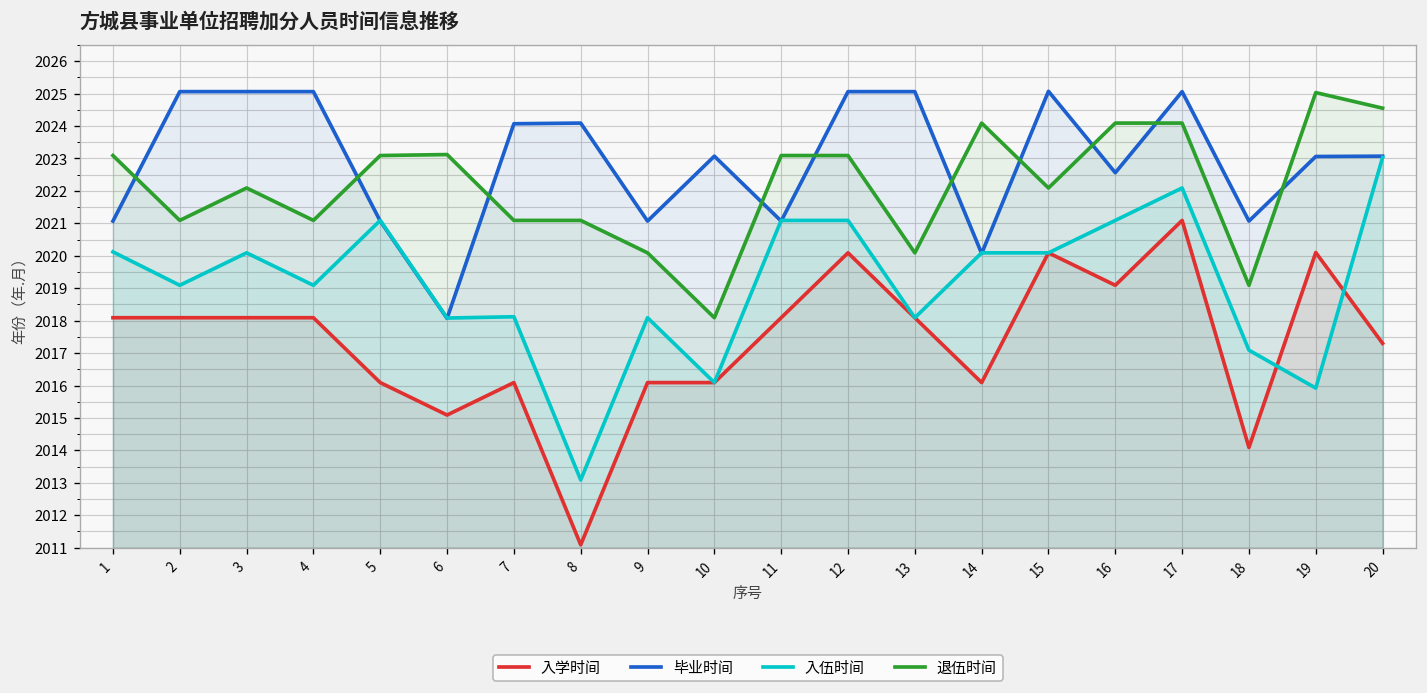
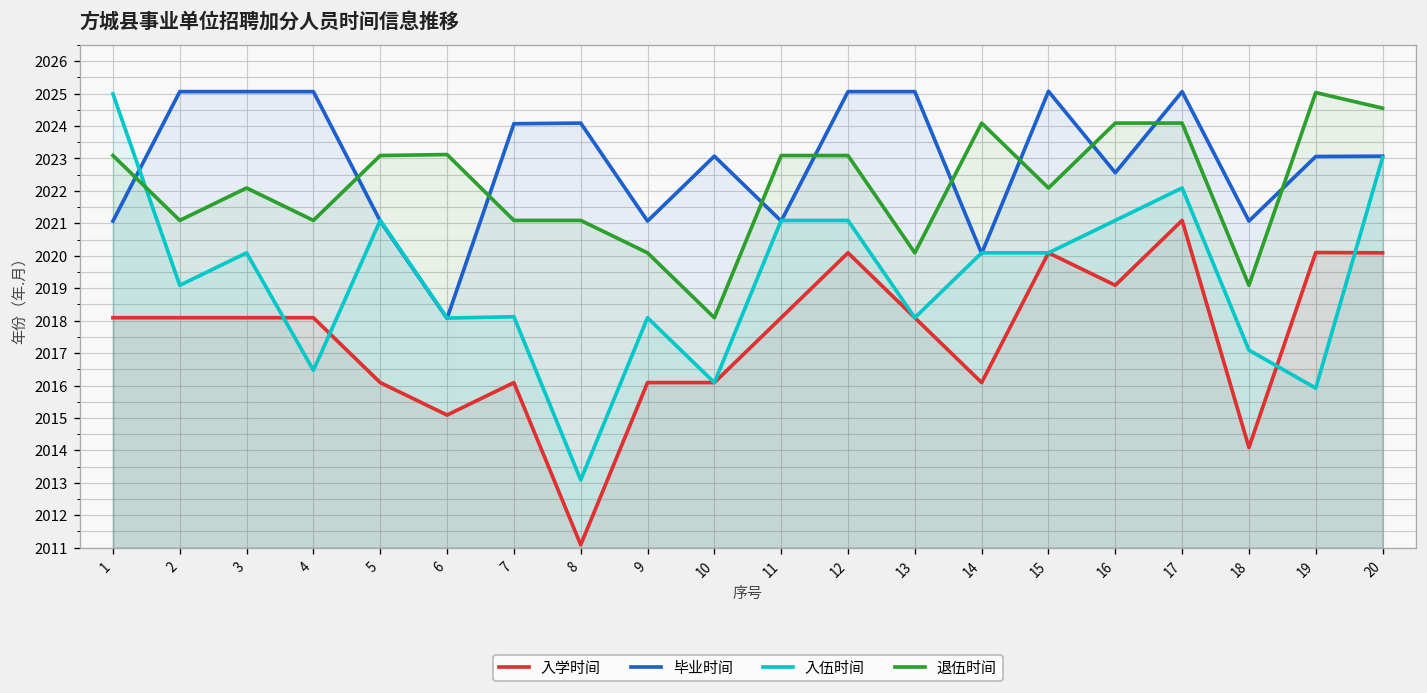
  {
    "入学时间": {
      "1": 2018.1,
      "2": 2018.1,
      "3": 2018.1,
      "4": 2018.1,
      "5": 2016.1,
      "6": 2015.1,
      "7": 2016.1,
      "8": 2011.1,
      "9": 2016.1,
      "11": 2018.1,
      "12": 2020.1,
      "14": 2016.1,
      "16": 2019.1,
      "17": 2021.1,
      "18": 2014.1,
      "19": 2020.1,
-     "20": 2017.3
+     "20": 2020.1
    },
    "毕业时间": {
      "1": 2021.1,
      "2": 2025.1,
      "3": 2025.1,
      "4": 2025.1,
      "7": 2024.1,
      "8": 2024.1,
      "9": 2021.1,
      "10": 2023.1,
      "12": 2025.1,
      "13": 2025.1,
      "15": 2025.1,
      "16": 2022.6,
      "17": 2025.1,
      "18": 2021.1,
      "19": 2023.1
    },
    "入伍时间": {
-     "1": 2020.1,
+     "1": 2025.0,
      "2": 2019.1,
      "3": 2020.1,
-     "4": 2019.1,
+     "4": 2016.5,
      "7": 2018.1,
      "8": 2013.1,
      "9": 2018.1,
      "12": 2021.1,
      "16": 2021.1,
      "17": 2022.1,
      "18": 2017.1,
      "19": 2015.9
    },
    "退伍时间": {
      "1": 2023.1,
      "2": 2021.1,
      "3": 2022.1,
      "4": 2021.1,
      "5": 2023.1,
      "6": 2023.1,
      "7": 2021.1,
      "8": 2021.1,
      "9": 2020.1,
      "10": 2018.1,
      "11": 2023.1,
      "12": 2023.1,
      "13": 2020.1,
      "14": 2024.1,
      "15": 2022.1,
      "16": 2024.1,
      "17": 2024.1,
      "18": 2019.1,
      "19": 2025.0,
      "20": 2024.6
    }
  }
